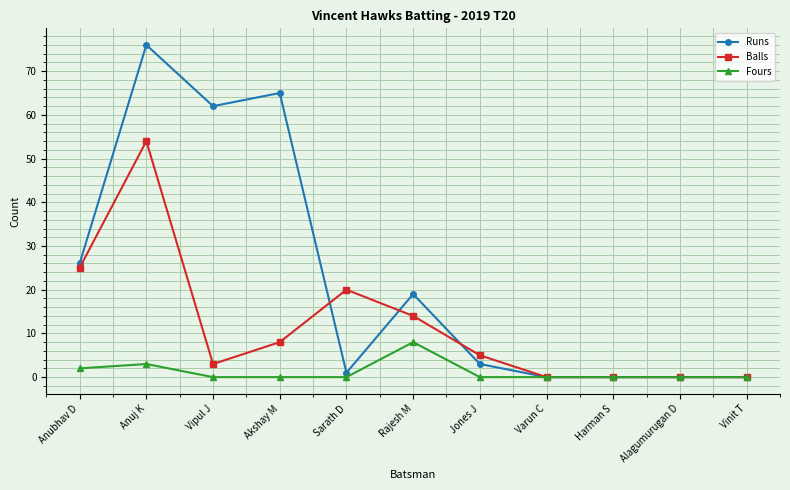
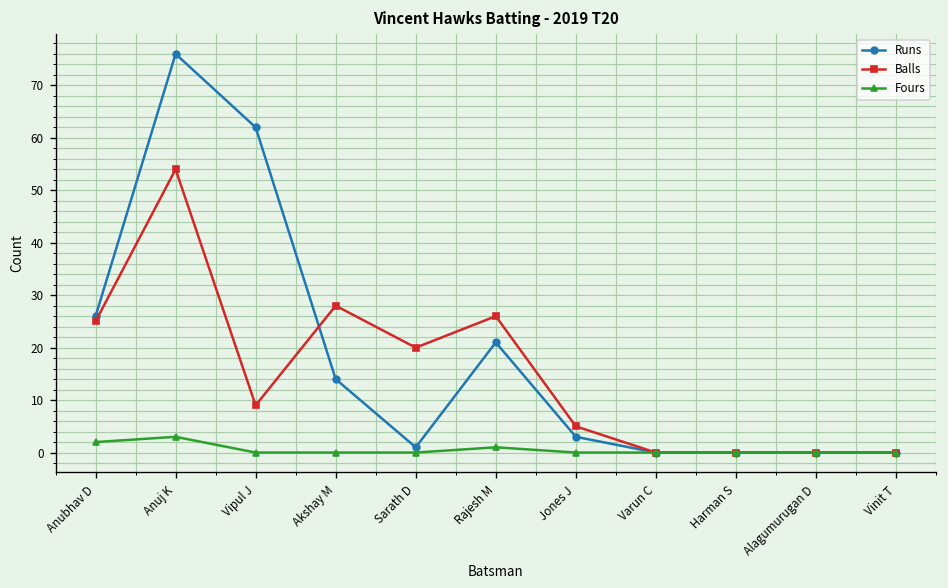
  {
    "Runs": {
      "Anubhav D": 26,
      "Anuj K": 76,
      "Vipul J": 62,
-     "Akshay M": 65,
+     "Akshay M": 14,
      "Sarath D": 1,
-     "Rajesh M": 19,
+     "Rajesh M": 21,
      "Jones J": 3
    },
    "Balls": {
      "Anubhav D": 25,
      "Anuj K": 54,
-     "Vipul J": 3,
-     "Akshay M": 8,
+     "Vipul J": 9,
+     "Akshay M": 28,
      "Sarath D": 20,
-     "Rajesh M": 14,
+     "Rajesh M": 26,
      "Jones J": 5
    },
    "Fours": {
      "Anubhav D": 2,
      "Anuj K": 3,
      "Vipul J": 0,
      "Akshay M": 0,
      "Sarath D": 0,
-     "Rajesh M": 8,
+     "Rajesh M": 1,
      "Jones J": 0
    }
  }
